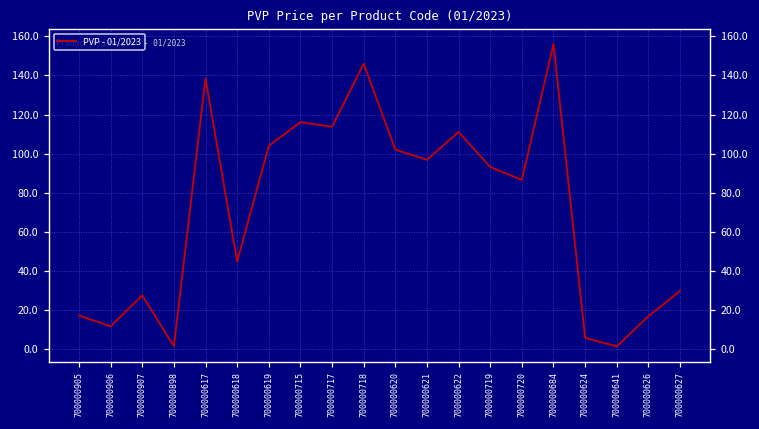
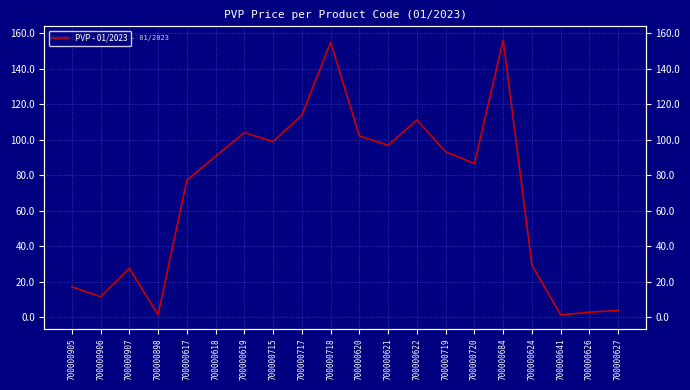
  {
    "700000905": 17,
    "700000906": 12,
    "700000907": 27,
    "700000898": 1,
-   "700000617": 138,
-   "700000618": 45,
+   "700000617": 77,
+   "700000618": 91,
    "700000619": 104,
-   "700000715": 116,
+   "700000715": 99,
    "700000717": 114,
-   "700000718": 146,
+   "700000718": 155,
    "700000620": 102,
    "700000621": 97,
    "700000622": 111,
    "700000719": 93,
    "700000720": 87,
    "700000684": 156,
-   "700000624": 6,
+   "700000624": 29,
    "700000641": 1,
-   "700000626": 17,
-   "700000627": 30
+   "700000626": 3,
+   "700000627": 4
  }
